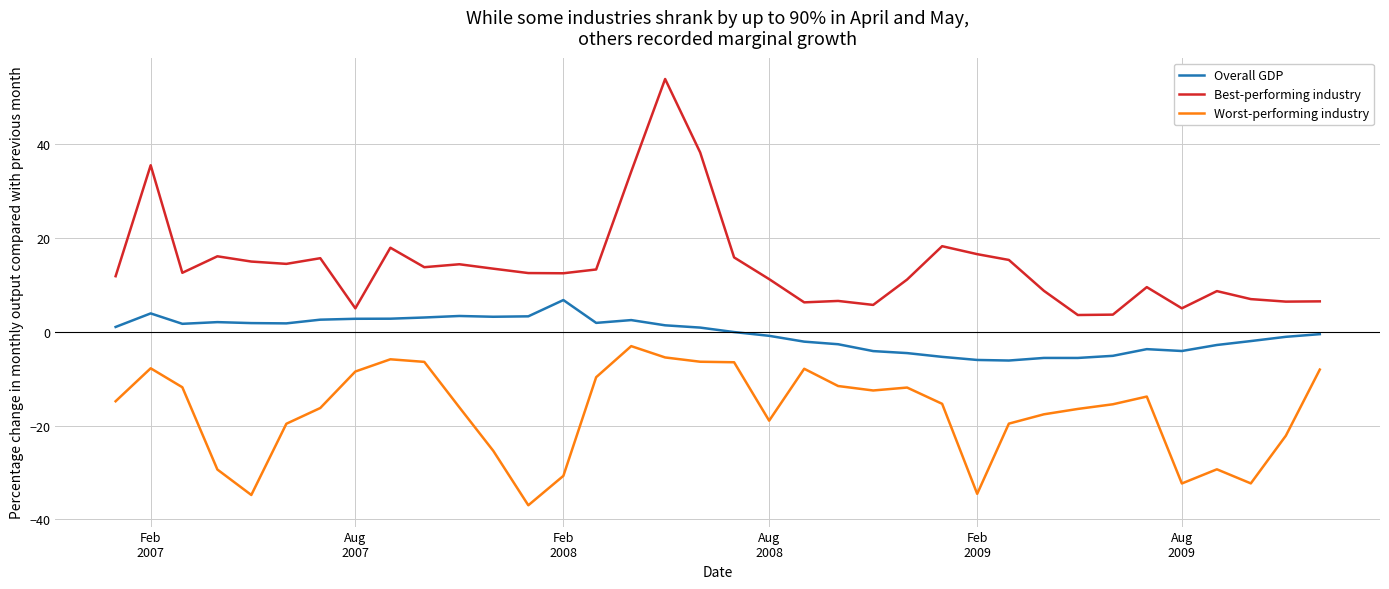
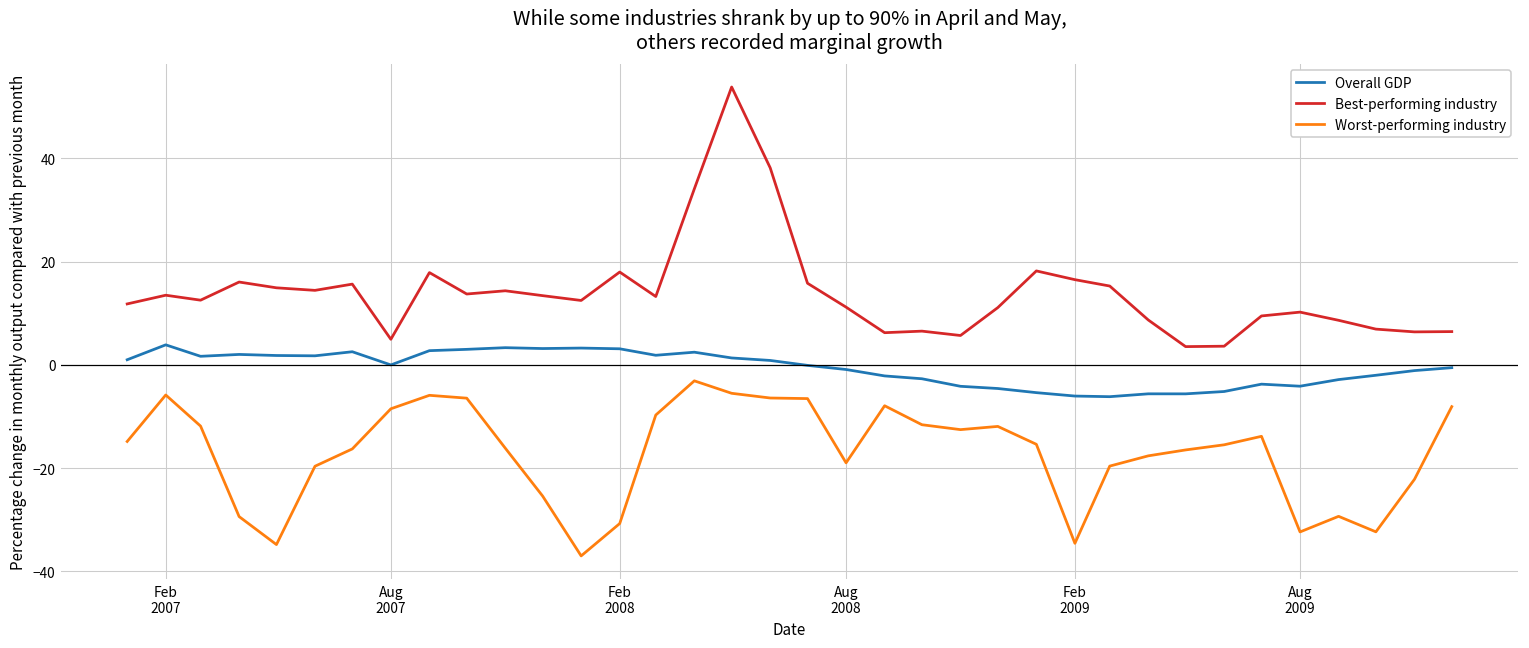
  {
    "Overall GDP": {
      "Feb 2007": 4,
-     "Aug 2007": 3,
-     "Feb 2008": 7,
+     "Aug 2007": 0,
+     "Feb 2008": 3,
      "Aug 2008": -1,
      "Feb 2009": -6,
      "Aug 2009": -4
    },
    "Best-performing industry": {
-     "Feb 2007": 35,
+     "Feb 2007": 14,
      "Aug 2007": 5,
-     "Feb 2008": 12,
+     "Feb 2008": 18,
      "Aug 2008": 11,
      "Feb 2009": 17,
-     "Aug 2009": 5
+     "Aug 2009": 10
    },
    "Worst-performing industry": {
-     "Feb 2007": -8,
+     "Feb 2007": -6,
      "Aug 2007": -8,
      "Feb 2008": -31,
      "Aug 2008": -19,
      "Feb 2009": -35,
      "Aug 2009": -32
    }
  }
